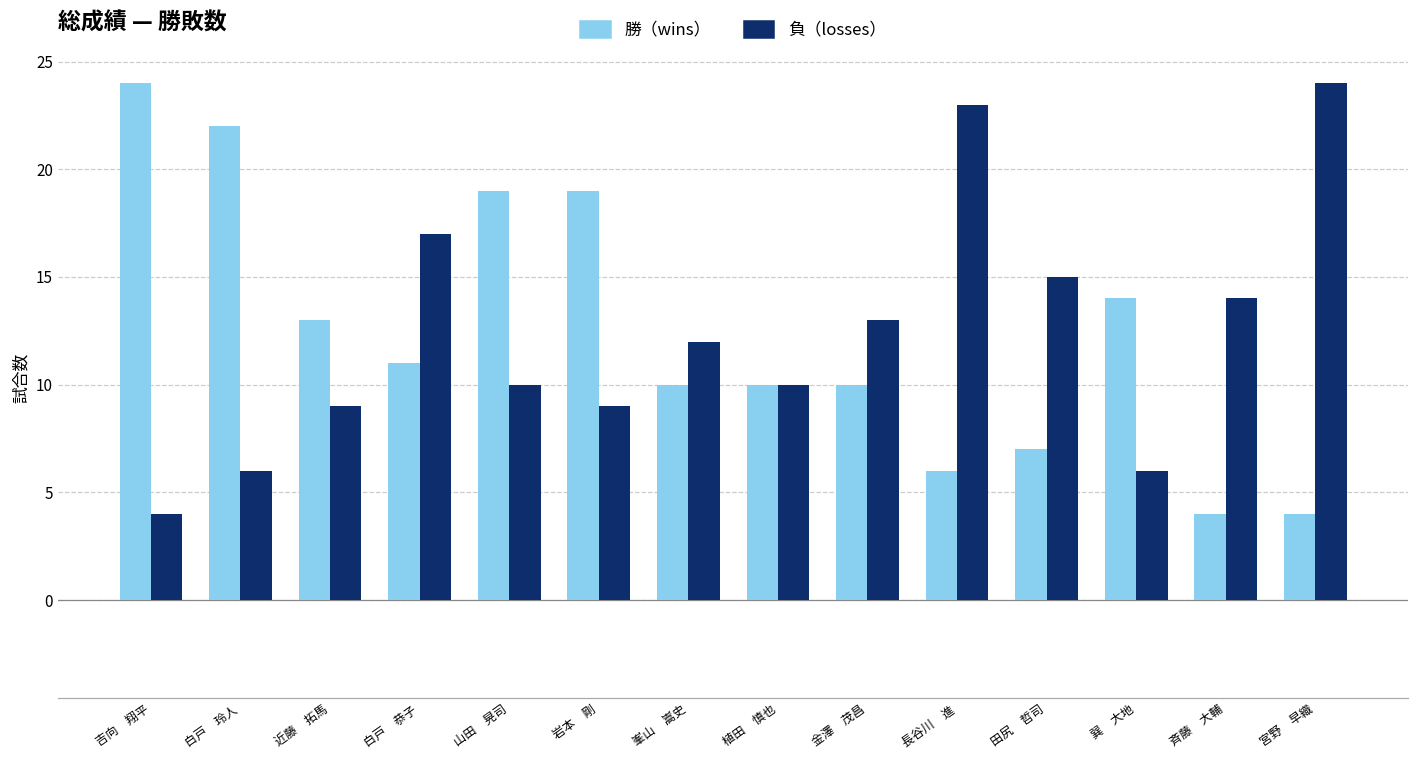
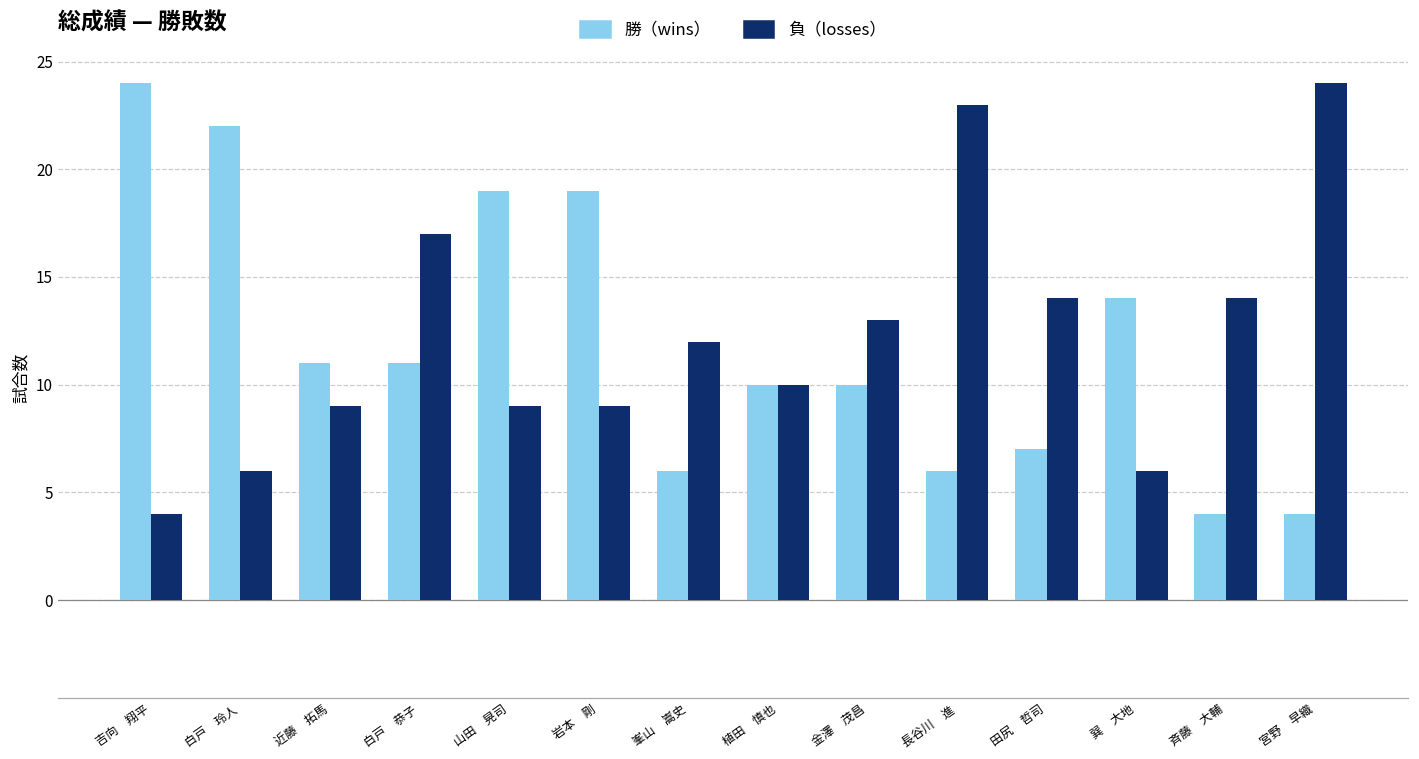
  {
    "勝（wins）": {
      "吉向 翔平": 24,
      "白戸 玲人": 22,
-     "近藤 拓馬": 13,
+     "近藤 拓馬": 11,
      "白戸 恭子": 11,
      "山田 晃司": 19,
      "岩本 剛": 19,
-     "峯山 嵩史": 10,
+     "峯山 嵩史": 6,
      "植田 慎也": 10,
      "金澤 茂昌": 10,
      "長谷川 進": 6,
      "田尻 哲司": 7,
      "巽 大地": 14,
      "斉藤 大輔": 4,
      "宮野 早織": 4
    },
    "負（losses）": {
      "吉向 翔平": 4,
      "白戸 玲人": 6,
      "近藤 拓馬": 9,
      "白戸 恭子": 17,
-     "山田 晃司": 10,
+     "山田 晃司": 9,
      "岩本 剛": 9,
      "峯山 嵩史": 12,
      "植田 慎也": 10,
      "金澤 茂昌": 13,
      "長谷川 進": 23,
-     "田尻 哲司": 15,
+     "田尻 哲司": 14,
      "巽 大地": 6,
      "斉藤 大輔": 14,
      "宮野 早織": 24
    }
  }
